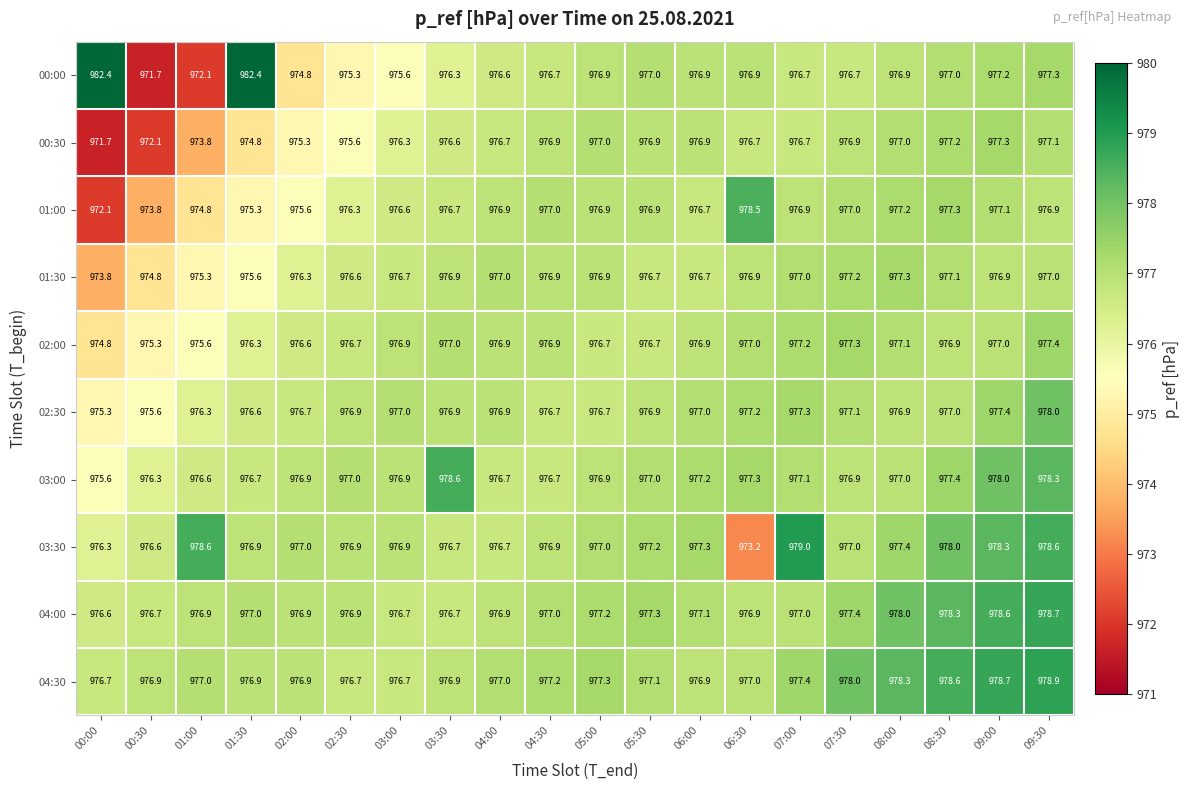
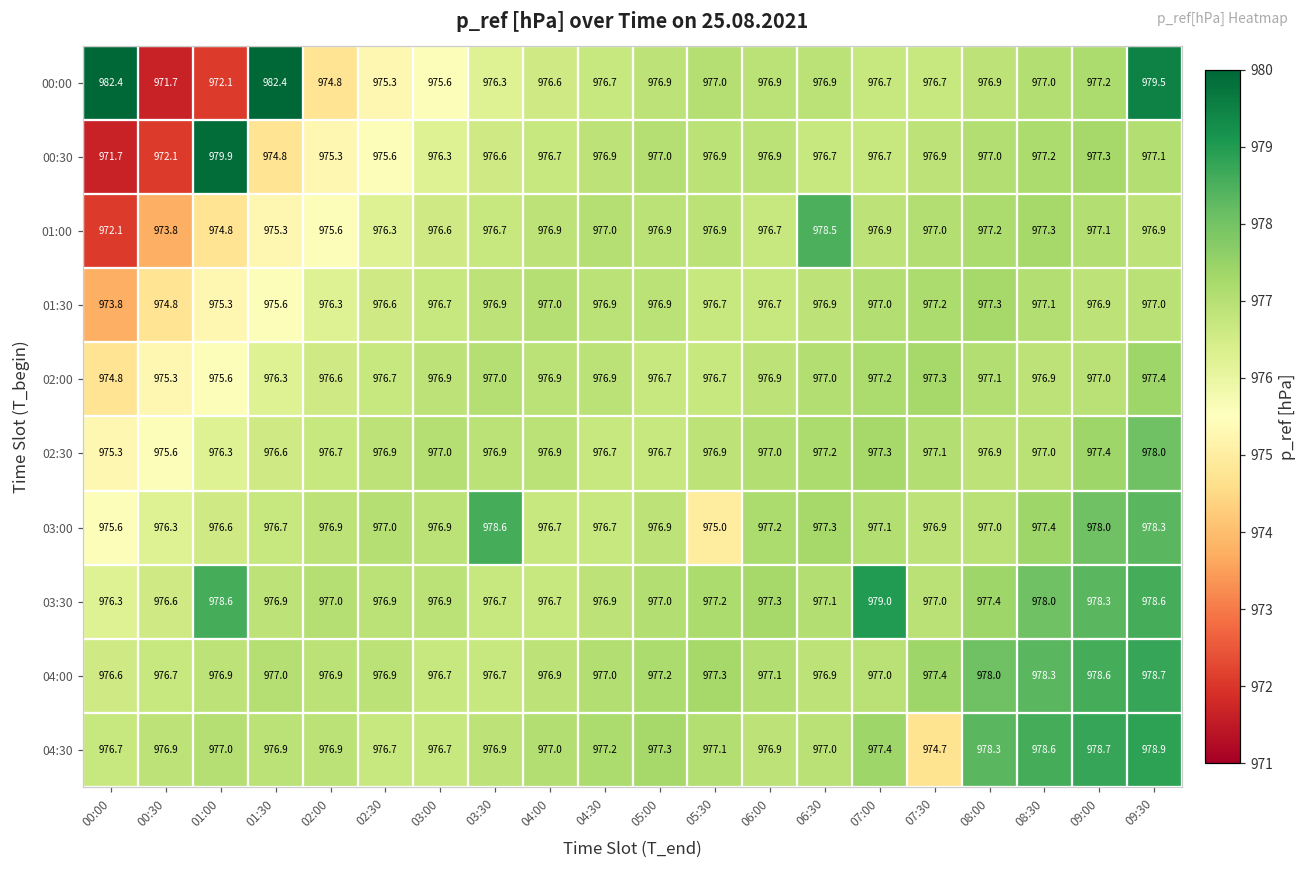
  {
    "00:00": {
      "00:00": 982.4,
      "00:30": 971.7,
      "01:00": 972.1,
      "01:30": 982.4,
      "02:00": 974.8,
      "02:30": 975.3,
      "03:00": 975.6,
      "03:30": 976.3,
      "04:00": 976.6,
      "04:30": 976.7,
      "05:00": 976.9,
      "05:30": 977.0,
      "06:00": 976.9,
      "06:30": 976.9,
      "07:00": 976.7,
      "07:30": 976.7,
      "08:00": 976.9,
      "08:30": 977.0,
      "09:00": 977.2,
-     "09:30": 977.3
+     "09:30": 979.5
    },
    "00:30": {
      "00:00": 971.7,
      "00:30": 972.1,
-     "01:00": 973.8,
+     "01:00": 979.9,
      "01:30": 974.8,
      "02:00": 975.3,
      "02:30": 975.6,
      "03:00": 976.3,
      "03:30": 976.6,
      "04:00": 976.7,
      "04:30": 976.9,
      "05:00": 977.0,
      "05:30": 976.9,
      "06:00": 976.9,
      "06:30": 976.7,
      "07:00": 976.7,
      "07:30": 976.9,
      "08:00": 977.0,
      "08:30": 977.2,
      "09:00": 977.3,
      "09:30": 977.1
    },
    "01:00": {
      "00:00": 972.1,
      "00:30": 973.8,
      "01:00": 974.8,
      "01:30": 975.3,
      "02:00": 975.6,
      "02:30": 976.3,
      "03:00": 976.6,
      "03:30": 976.7,
      "04:00": 976.9,
      "04:30": 977.0,
      "05:00": 976.9,
      "05:30": 976.9,
      "06:00": 976.7,
      "06:30": 978.5,
      "07:00": 976.9,
      "07:30": 977.0,
      "08:00": 977.2,
      "08:30": 977.3,
      "09:00": 977.1,
      "09:30": 976.9
    },
    "01:30": {
      "00:00": 973.8,
      "00:30": 974.8,
      "01:00": 975.3,
      "01:30": 975.6,
      "02:00": 976.3,
      "02:30": 976.6,
      "03:00": 976.7,
      "03:30": 976.9,
      "04:00": 977.0,
      "04:30": 976.9,
      "05:00": 976.9,
      "05:30": 976.7,
      "06:00": 976.7,
      "06:30": 976.9,
      "07:00": 977.0,
      "07:30": 977.2,
      "08:00": 977.3,
      "08:30": 977.1,
      "09:00": 976.9,
      "09:30": 977.0
    },
    "02:00": {
      "00:00": 974.8,
      "00:30": 975.3,
      "01:00": 975.6,
      "01:30": 976.3,
      "02:00": 976.6,
      "02:30": 976.7,
      "03:00": 976.9,
      "03:30": 977.0,
      "04:00": 976.9,
      "04:30": 976.9,
      "05:00": 976.7,
      "05:30": 976.7,
      "06:00": 976.9,
      "06:30": 977.0,
      "07:00": 977.2,
      "07:30": 977.3,
      "08:00": 977.1,
      "08:30": 976.9,
      "09:00": 977.0,
      "09:30": 977.4
    },
    "02:30": {
      "00:00": 975.3,
      "00:30": 975.6,
      "01:00": 976.3,
      "01:30": 976.6,
      "02:00": 976.7,
      "02:30": 976.9,
      "03:00": 977.0,
      "03:30": 976.9,
      "04:00": 976.9,
      "04:30": 976.7,
      "05:00": 976.7,
      "05:30": 976.9,
      "06:00": 977.0,
      "06:30": 977.2,
      "07:00": 977.3,
      "07:30": 977.1,
      "08:00": 976.9,
      "08:30": 977.0,
      "09:00": 977.4,
      "09:30": 978.0
    },
    "03:00": {
      "00:00": 975.6,
      "00:30": 976.3,
      "01:00": 976.6,
      "01:30": 976.7,
      "02:00": 976.9,
      "02:30": 977.0,
      "03:00": 976.9,
      "03:30": 978.6,
      "04:00": 976.7,
      "04:30": 976.7,
      "05:00": 976.9,
-     "05:30": 977.0,
+     "05:30": 975.0,
      "06:00": 977.2,
      "06:30": 977.3,
      "07:00": 977.1,
      "07:30": 976.9,
      "08:00": 977.0,
      "08:30": 977.4,
      "09:00": 978.0,
      "09:30": 978.3
    },
    "03:30": {
      "00:00": 976.3,
      "00:30": 976.6,
      "01:00": 978.6,
      "01:30": 976.9,
      "02:00": 977.0,
      "02:30": 976.9,
      "03:00": 976.9,
      "03:30": 976.7,
      "04:00": 976.7,
      "04:30": 976.9,
      "05:00": 977.0,
      "05:30": 977.2,
      "06:00": 977.3,
-     "06:30": 973.2,
+     "06:30": 977.1,
      "07:00": 979.0,
      "07:30": 977.0,
      "08:00": 977.4,
      "08:30": 978.0,
      "09:00": 978.3,
      "09:30": 978.6
    },
    "04:00": {
      "00:00": 976.6,
      "00:30": 976.7,
      "01:00": 976.9,
      "01:30": 977.0,
      "02:00": 976.9,
      "02:30": 976.9,
      "03:00": 976.7,
      "03:30": 976.7,
      "04:00": 976.9,
      "04:30": 977.0,
      "05:00": 977.2,
      "05:30": 977.3,
      "06:00": 977.1,
      "06:30": 976.9,
      "07:00": 977.0,
      "07:30": 977.4,
      "08:00": 978.0,
      "08:30": 978.3,
      "09:00": 978.6,
      "09:30": 978.7
    },
    "04:30": {
      "00:00": 976.7,
      "00:30": 976.9,
      "01:00": 977.0,
      "01:30": 976.9,
      "02:00": 976.9,
      "02:30": 976.7,
      "03:00": 976.7,
      "03:30": 976.9,
      "04:00": 977.0,
      "04:30": 977.2,
      "05:00": 977.3,
      "05:30": 977.1,
      "06:00": 976.9,
      "06:30": 977.0,
      "07:00": 977.4,
-     "07:30": 978.0,
+     "07:30": 974.7,
      "08:00": 978.3,
      "08:30": 978.6,
      "09:00": 978.7,
      "09:30": 978.9
    }
  }
